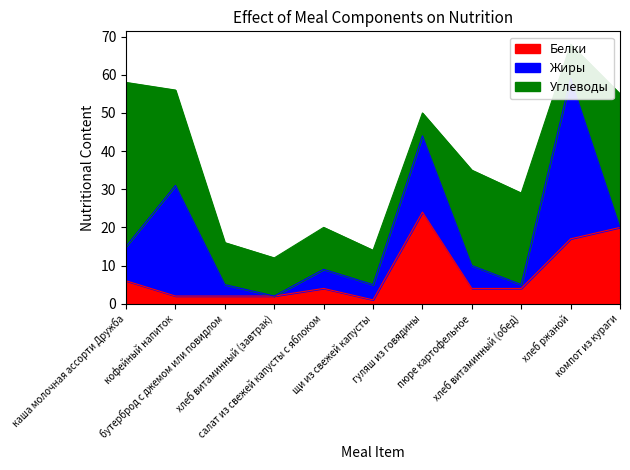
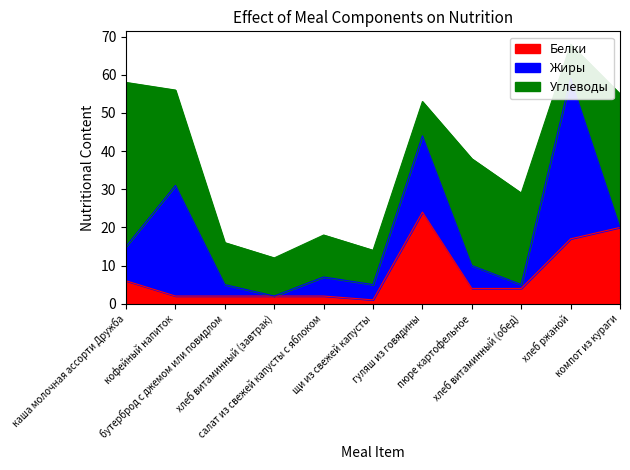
  {
    "Белки": {
      "каша молочная ассорти Дружба": 6,
      "кофейный напиток": 2,
      "бутерброд с джемом или повидлом": 2,
-     "салат из свежей капусты с яблоком": 4,
+     "салат из свежей капусты с яблоком": 2,
      "щи из свежей капусты": 1,
      "гуляш из говядины": 24,
      "пюре картофельное": 4,
      "хлеб витаминный (обед)": 4,
      "хлеб ржаной": 17
    },
    "Жиры": {
      "каша молочная ассорти Дружба": 15,
      "кофейный напиток": 31,
      "бутерброд с джемом или повидлом": 5,
      "щи из свежей капусты": 5,
      "гуляш из говядины": 44,
      "пюре картофельное": 10,
      "хлеб витаминный (обед)": 5
    },
    "Углеводы": {
      "каша молочная ассорти Дружба": 43,
      "кофейный напиток": 25,
      "бутерброд с джемом или повидлом": 11,
      "хлеб витаминный (завтрак)": 10,
      "салат из свежей капусты с яблоком": 11,
      "щи из свежей капусты": 9,
-     "гуляш из говядины": 6,
-     "пюре картофельное": 25,
+     "гуляш из говядины": 9,
+     "пюре картофельное": 28,
      "хлеб витаминный (обед)": 24,
      "компот из кураги": 35
    }
  }
